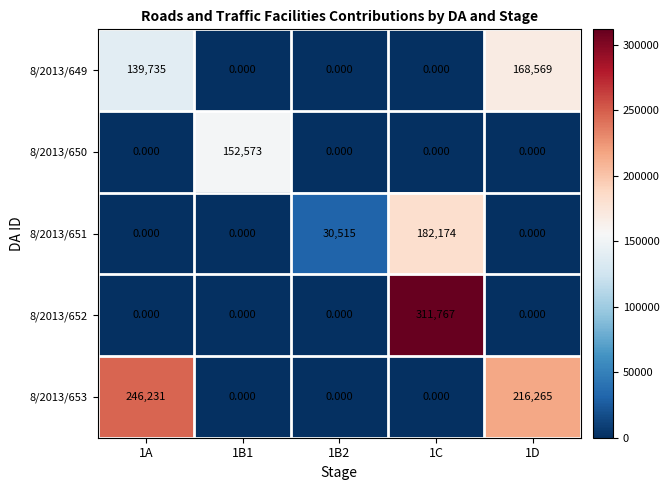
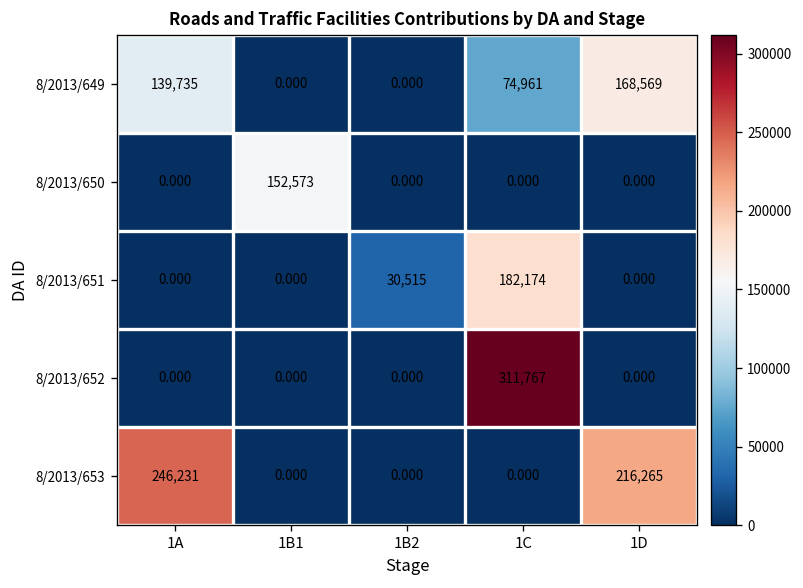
  {
    "8/2013/649": {
      "1A": "139,735",
      "1B1": "0.000",
      "1B2": "0.000",
-     "1C": "0.000",
+     "1C": "74,961",
      "1D": "168,569"
    },
    "8/2013/650": {
      "1A": "0.000",
      "1B1": "152,573",
      "1B2": "0.000",
      "1C": "0.000",
      "1D": "0.000"
    },
    "8/2013/651": {
      "1A": "0.000",
      "1B1": "0.000",
      "1B2": "30,515",
      "1C": "182,174",
      "1D": "0.000"
    },
    "8/2013/652": {
      "1A": "0.000",
      "1B1": "0.000",
      "1B2": "0.000",
      "1C": "311,767",
      "1D": "0.000"
    },
    "8/2013/653": {
      "1A": "246,231",
      "1B1": "0.000",
      "1B2": "0.000",
      "1C": "0.000",
      "1D": "216,265"
    }
  }
